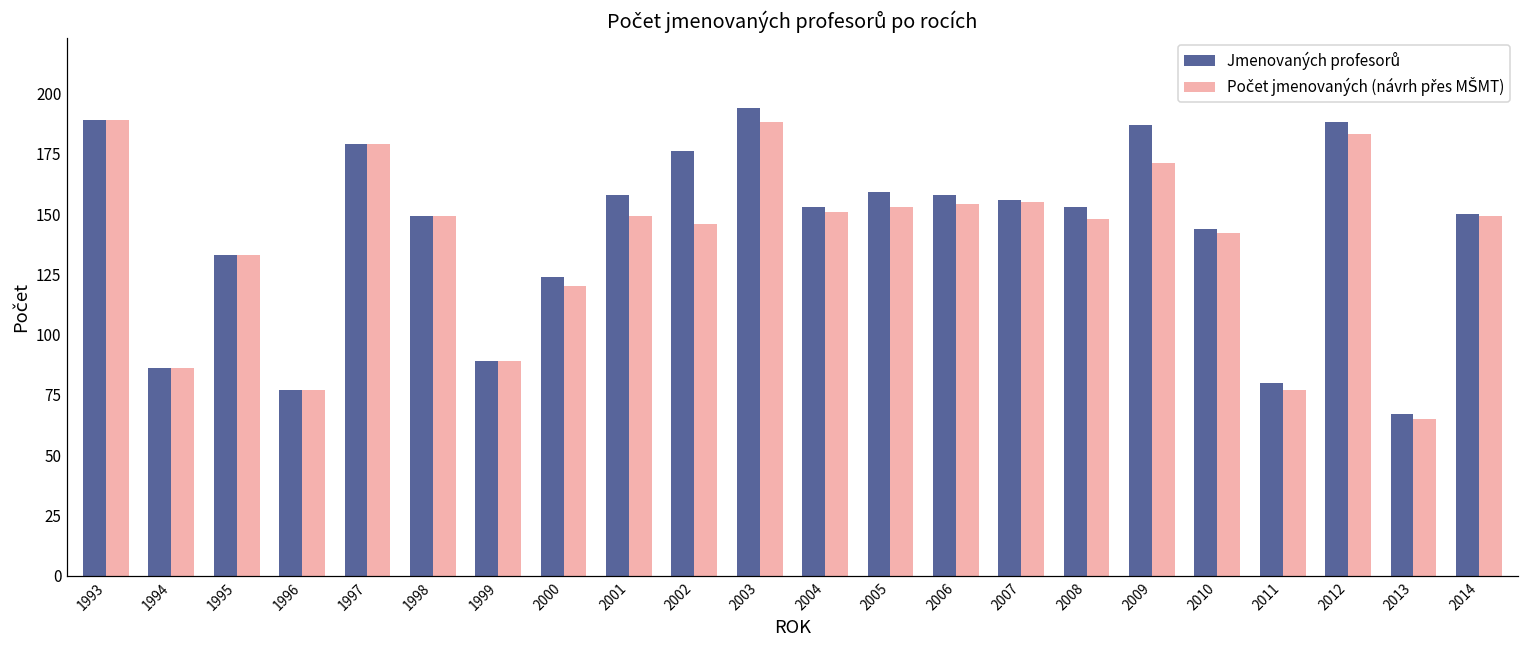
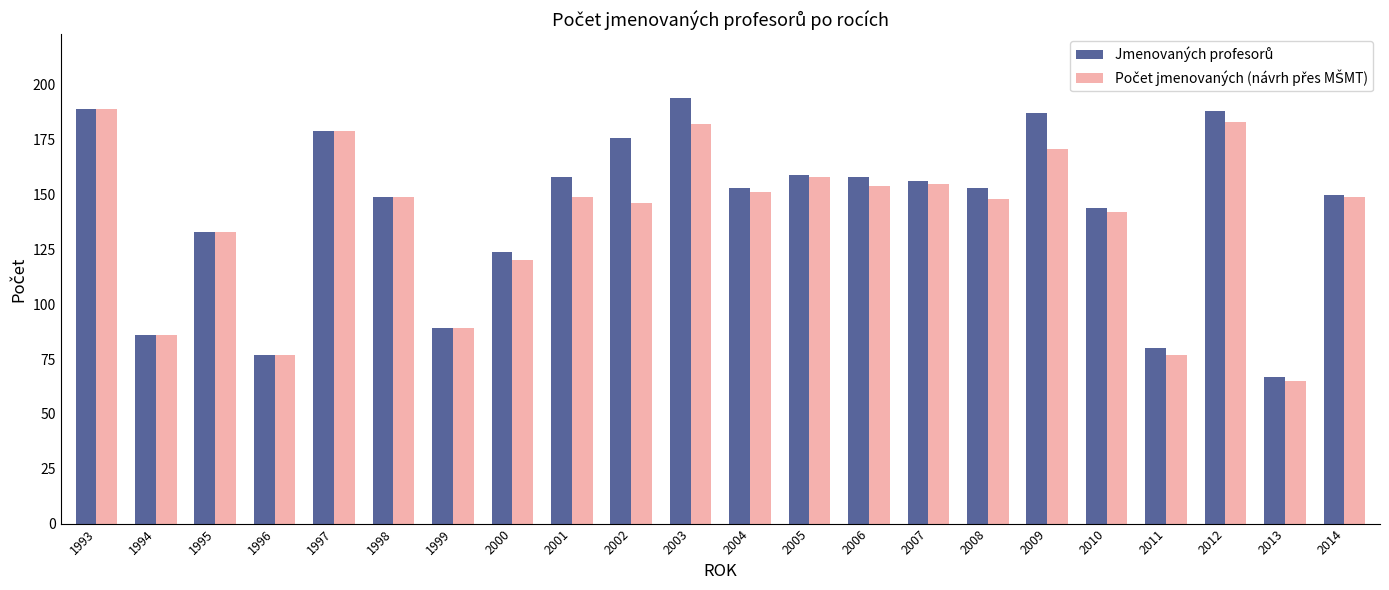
  {
    "Jmenovaných profesorů": {
      "1993": 189,
      "1994": 86,
      "1995": 133,
      "1996": 77,
      "1997": 179,
      "1998": 149,
      "1999": 89,
      "2000": 124,
      "2001": 158,
      "2002": 176,
      "2003": 194,
      "2004": 153,
      "2005": 159,
      "2006": 158,
      "2007": 156,
      "2008": 153,
      "2009": 187,
      "2010": 144,
      "2011": 80,
      "2012": 188,
      "2013": 67,
      "2014": 150
    },
    "Počet jmenovaných (návrh přes MŠMT)": {
      "1993": 189,
      "1994": 86,
      "1995": 133,
      "1996": 77,
      "1997": 179,
      "1998": 149,
      "1999": 89,
      "2000": 120,
      "2001": 149,
      "2002": 146,
-     "2003": 188,
+     "2003": 182,
      "2004": 151,
-     "2005": 153,
+     "2005": 158,
      "2006": 154,
      "2007": 155,
      "2008": 148,
      "2009": 171,
      "2010": 142,
      "2011": 77,
      "2012": 183,
      "2013": 65,
      "2014": 149
    }
  }
